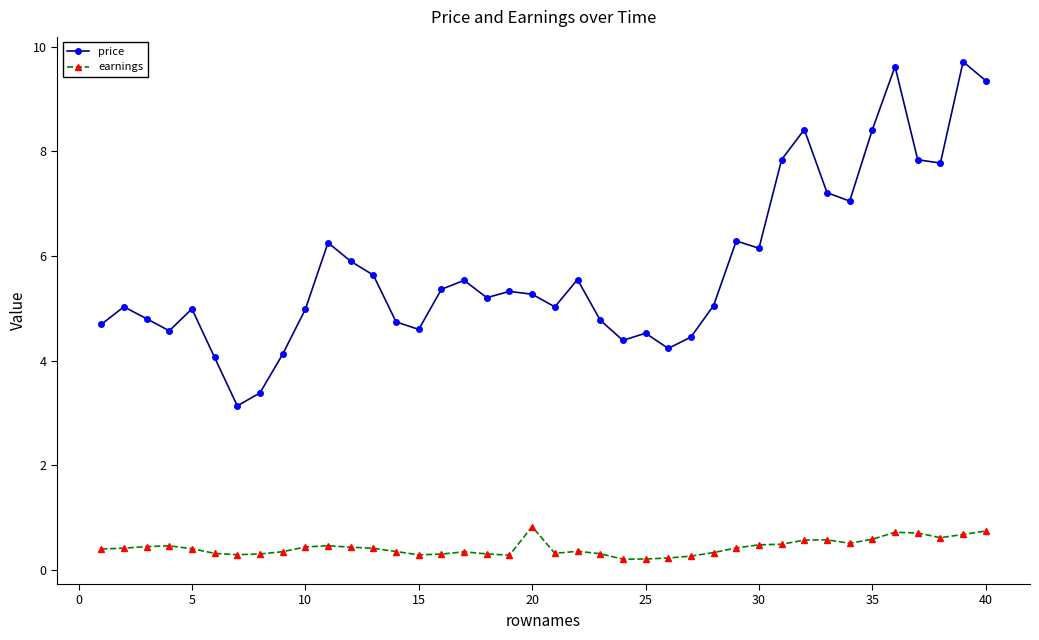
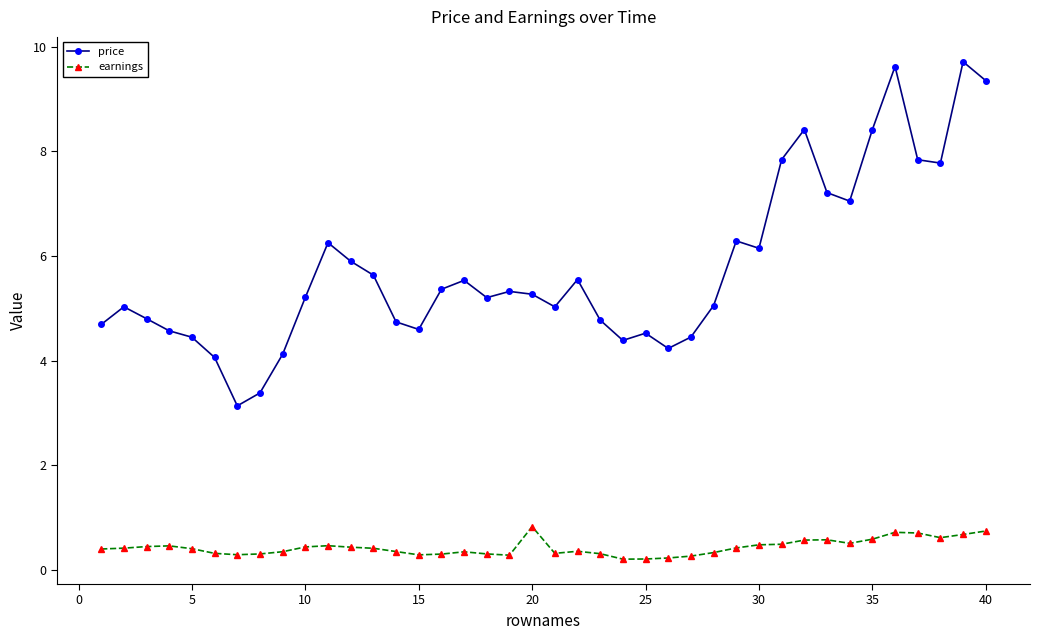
  {
    "price": {
-     "5": 5.0,
-     "10": 5.0,
+     "5": 4.4,
+     "10": 5.2,
      "15": 4.6,
      "20": 5.3,
      "25": 4.5,
      "30": 6.1,
      "35": 8.4,
      "40": 9.4
    },
    "earnings": {
      "5": 0.4,
      "10": 0.4,
      "15": 0.3,
      "20": 0.8,
      "25": 0.2,
      "30": 0.5,
      "35": 0.6,
      "40": 0.7
    }
  }
